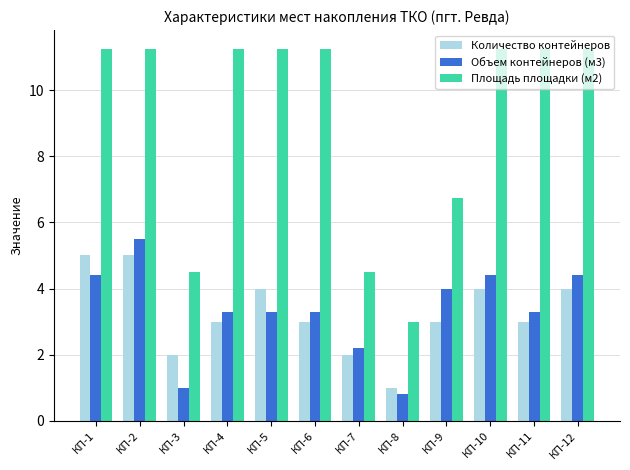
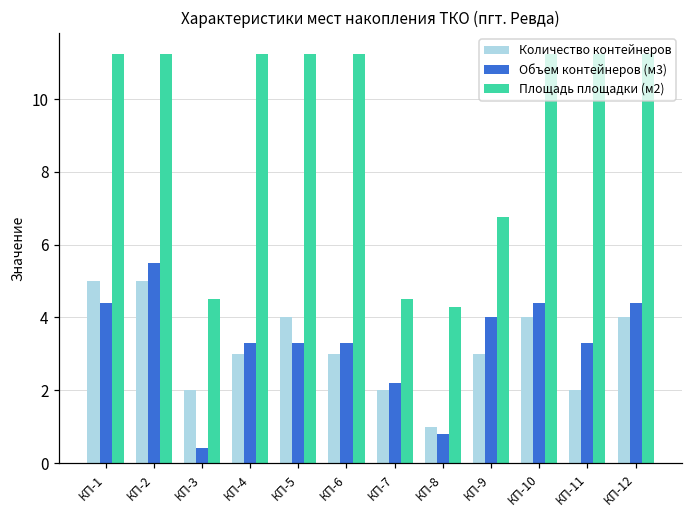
  {
    "Количество контейнеров": {
      "КП-1": 5,
      "КП-2": 5,
      "КП-3": 2,
      "КП-4": 3,
      "КП-5": 4,
      "КП-6": 3,
      "КП-7": 2,
      "КП-8": 1,
      "КП-9": 3,
      "КП-10": 4,
-     "КП-11": 3,
+     "КП-11": 2,
      "КП-12": 4
    },
    "Объем контейнеров (м3)": {
      "КП-1": 4.4,
      "КП-2": 5.5,
-     "КП-3": 1.0,
+     "КП-3": 0.4,
      "КП-4": 3.3,
      "КП-5": 3.3,
      "КП-6": 3.3,
      "КП-7": 2.2,
      "КП-8": 0.8,
      "КП-9": 4.0,
      "КП-10": 4.4,
      "КП-11": 3.3,
      "КП-12": 4.4
    },
    "Площадь площадки (м2)": {
      "КП-1": 11.3,
      "КП-2": 11.3,
      "КП-3": 4.5,
      "КП-4": 11.3,
      "КП-5": 11.3,
      "КП-6": 11.3,
      "КП-7": 4.5,
-     "КП-8": 3.0,
+     "КП-8": 4.3,
      "КП-9": 6.8
    }
  }
